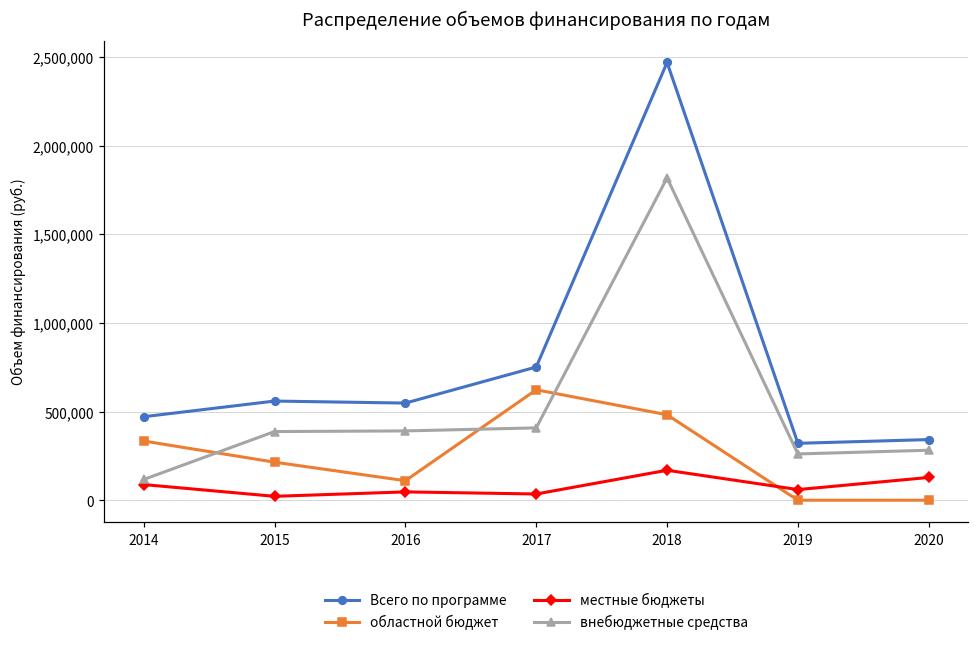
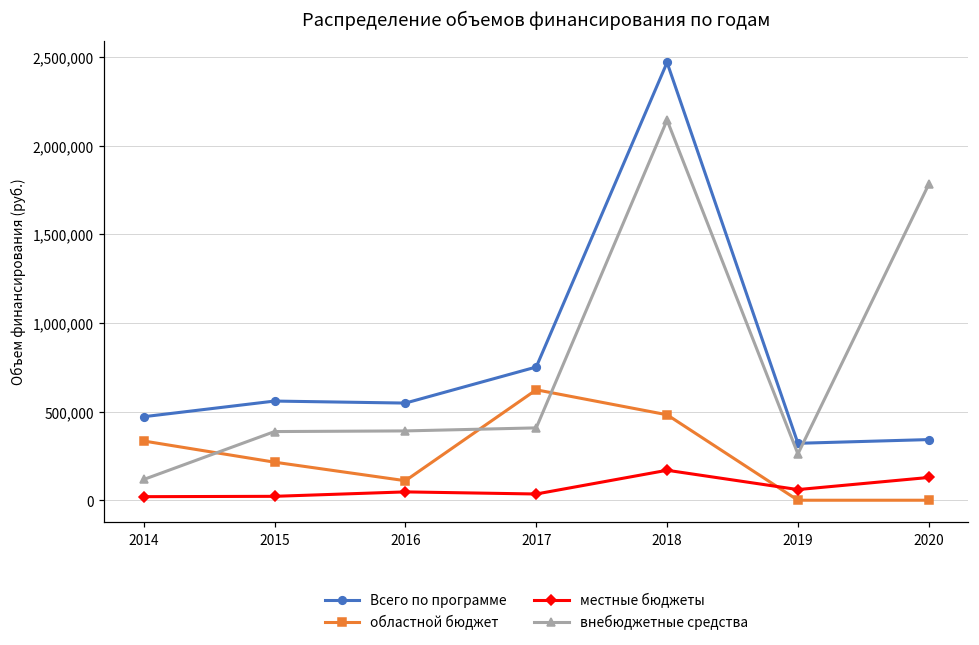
  {
    "Всего по программе": {
      "2014": "470,000",
      "2015": "560,000",
      "2016": "550,000",
      "2017": "750,000",
      "2018": "2,470,000",
      "2019": "320,000",
      "2020": "340,000"
    },
    "областной бюджет": {
      "2014": "330,000",
      "2015": "210,000",
      "2016": "110,000",
      "2017": "620,000",
      "2018": "480,000",
      "2019": "0",
      "2020": "0"
    },
    "местные бюджеты": {
-     "2014": "90,000",
+     "2014": "20,000",
      "2015": "20,000",
      "2016": "50,000",
      "2017": "40,000",
      "2018": "170,000",
      "2019": "60,000",
      "2020": "130,000"
    },
    "внебюджетные средства": {
      "2014": "120,000",
      "2015": "390,000",
      "2016": "390,000",
      "2017": "410,000",
-     "2018": "1,820,000",
+     "2018": "2,140,000",
      "2019": "260,000",
-     "2020": "280,000"
+     "2020": "1,780,000"
    }
  }
